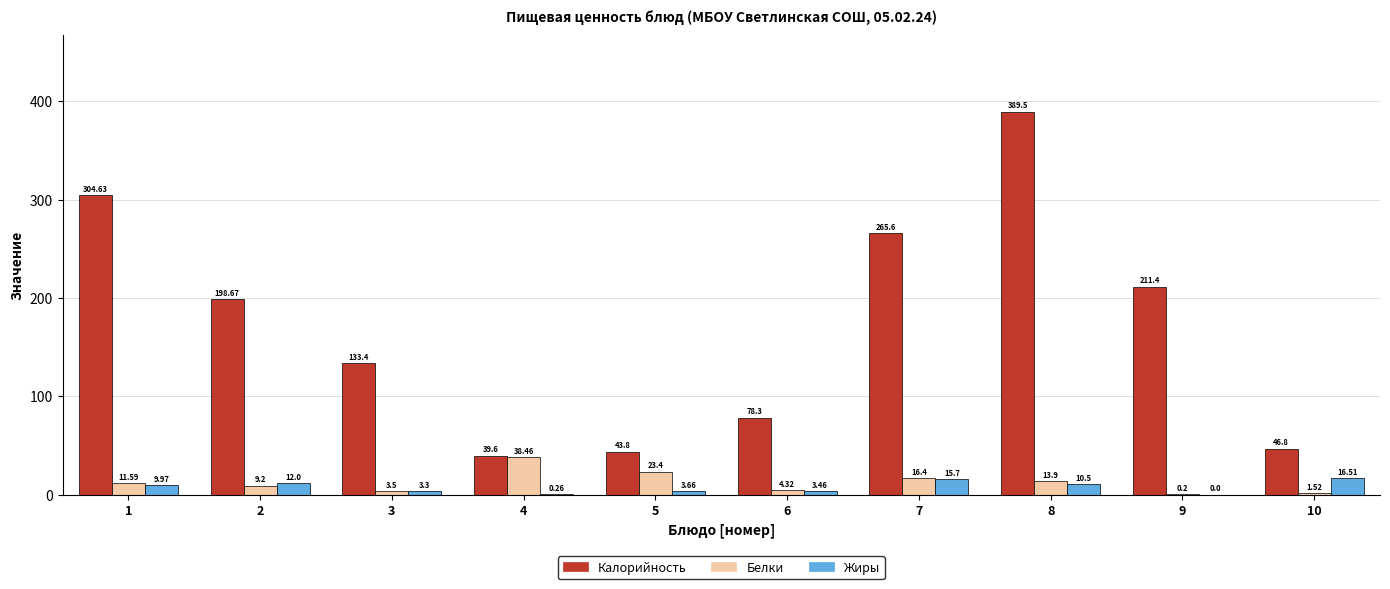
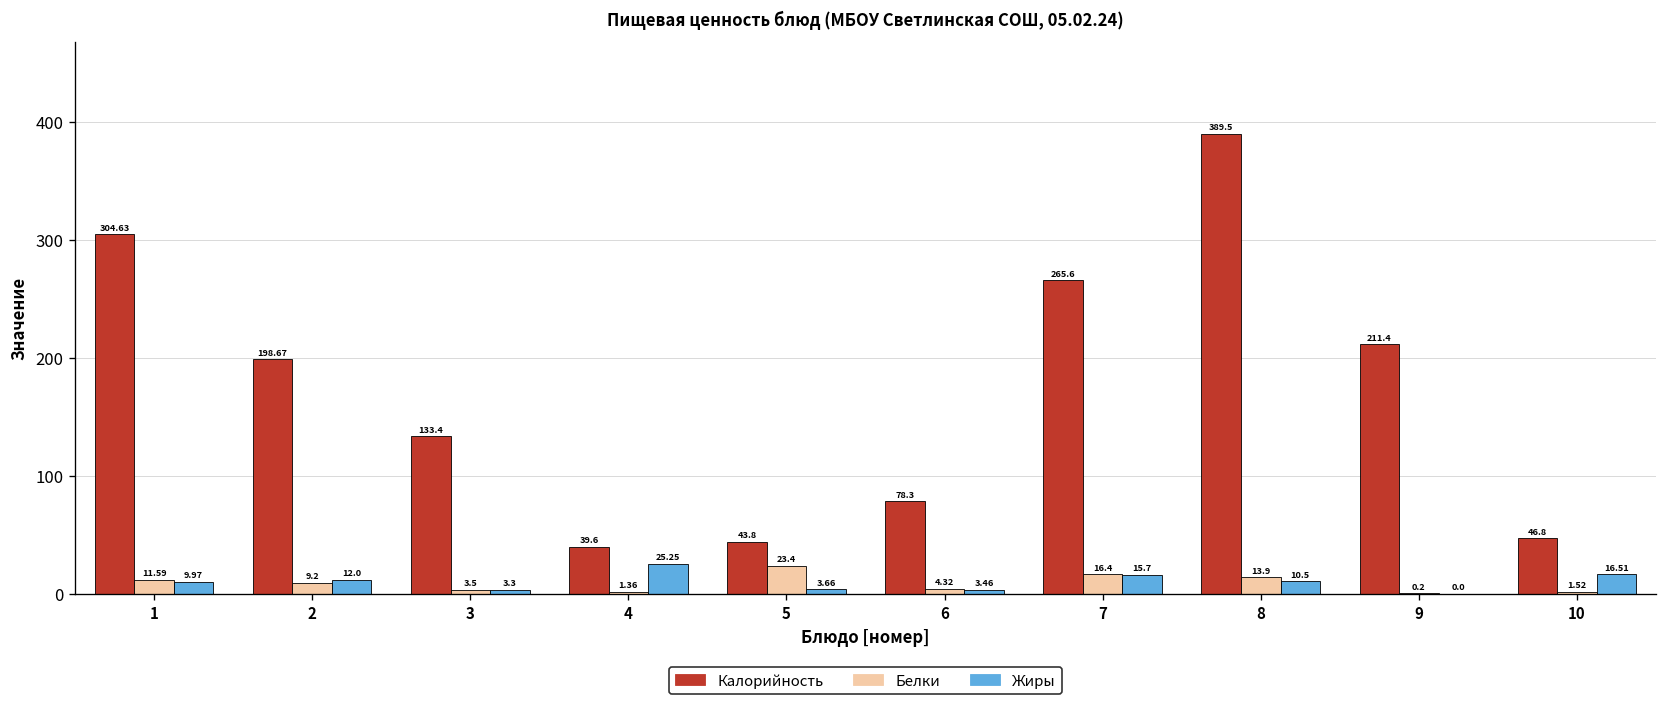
  {
    "Калорийность": {
      "1": 304.63,
      "2": 198.67,
      "3": 133.4,
      "4": 39.6,
      "5": 43.8,
      "6": 78.3,
      "7": 265.6,
      "8": 389.5,
      "9": 211.4,
      "10": 46.8
    },
    "Белки": {
      "1": 11.59,
      "2": 9.2,
      "3": 3.5,
-     "4": 38.46,
+     "4": 1.36,
      "5": 23.4,
      "6": 4.32,
      "7": 16.4,
      "8": 13.9,
      "9": 0.2,
      "10": 1.52
    },
    "Жиры": {
      "1": 9.97,
      "2": 12.0,
      "3": 3.3,
-     "4": 0.26,
+     "4": 25.25,
      "5": 3.66,
      "6": 3.46,
      "7": 15.7,
      "8": 10.5,
      "9": 0.0,
      "10": 16.51
    }
  }
